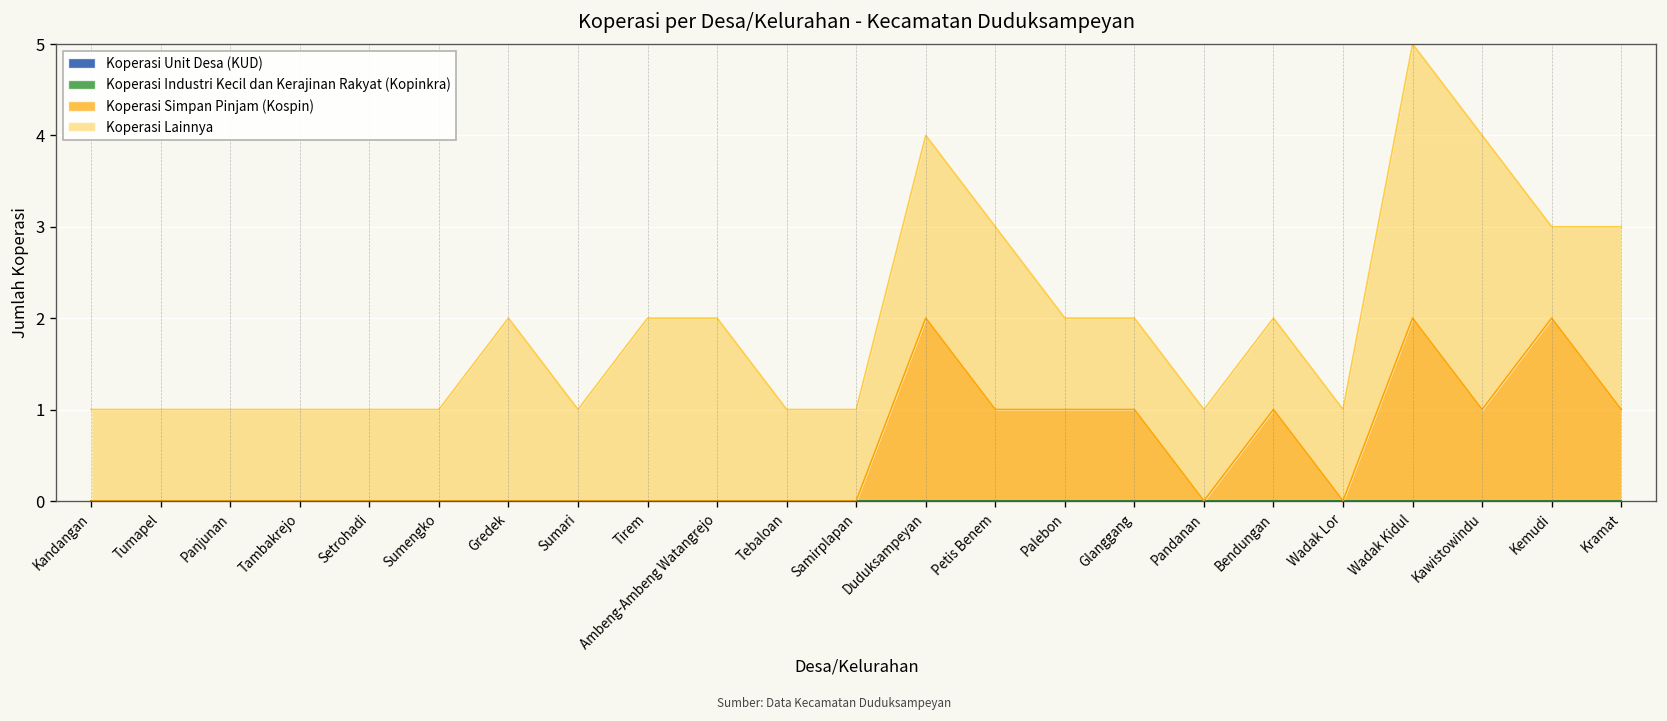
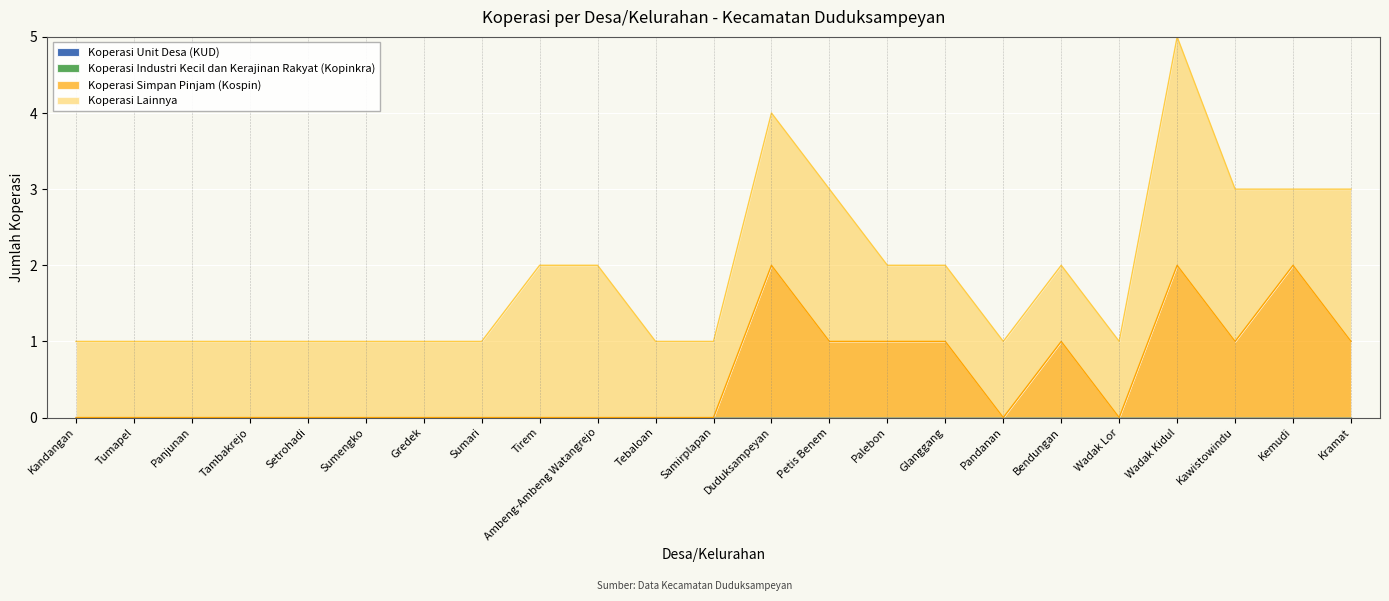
  {
    "Koperasi Industri Kecil dan Kerajinan Rakyat (Kopinkra)": {
      "Duduksampeyan": 0,
      "Petis Benem": 0,
      "Palebon": 0,
      "Glanggang": 0,
      "Bendungan": 0,
      "Wadak Kidul": 0,
      "Kawistowindu": 0,
      "Kemudi": 0,
      "Kramat": 0
    },
    "Koperasi Simpan Pinjam (Kospin)": {
      "Duduksampeyan": 2,
      "Petis Benem": 1,
      "Palebon": 1,
      "Glanggang": 1,
      "Bendungan": 1,
      "Wadak Kidul": 2,
      "Kawistowindu": 1,
      "Kemudi": 2,
      "Kramat": 1
    },
    "Koperasi Lainnya": {
      "Kandangan": 1,
      "Tumapel": 1,
      "Panjunan": 1,
      "Tambakrejo": 1,
      "Setrohadi": 1,
      "Sumengko": 1,
-     "Gredek": 2,
+     "Gredek": 1,
      "Sumari": 1,
      "Tirem": 2,
      "Ambeng-Ambeng Watangrejo": 2,
      "Tebaloan": 1,
      "Samirplapan": 1,
      "Duduksampeyan": 2,
      "Petis Benem": 2,
      "Palebon": 1,
      "Glanggang": 1,
      "Pandanan": 1,
      "Bendungan": 1,
      "Wadak Lor": 1,
      "Wadak Kidul": 3,
-     "Kawistowindu": 3,
+     "Kawistowindu": 2,
      "Kemudi": 1,
      "Kramat": 2
    }
  }
